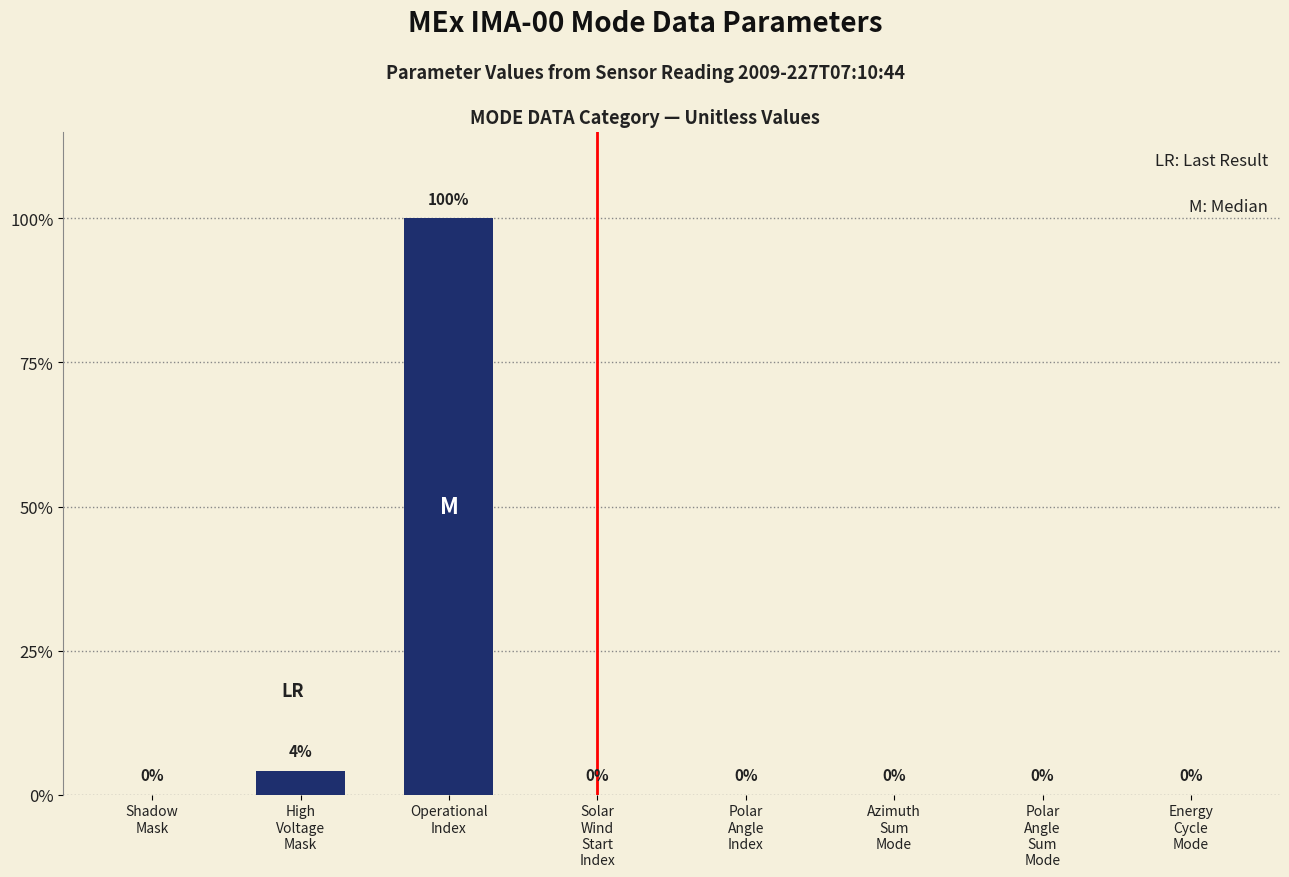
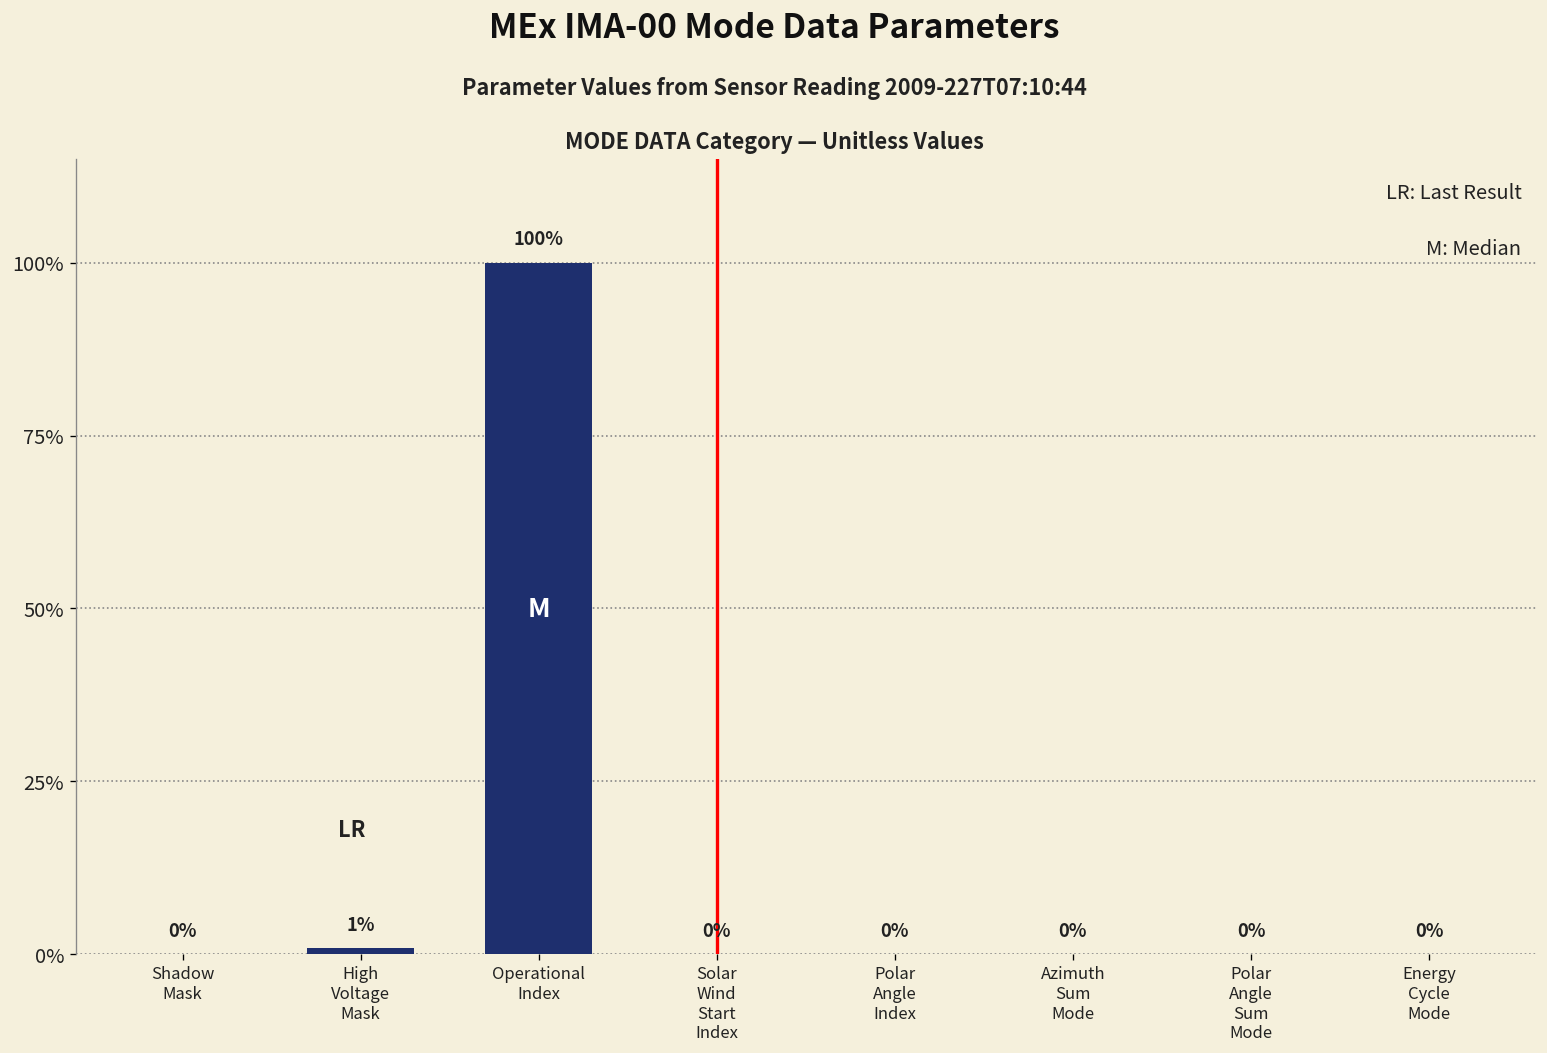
  {
    "Shadow Mask": "0%",
-   "High Voltage Mask": "4%",
+   "High Voltage Mask": "1%",
    "Operational Index": "100%",
    "Solar Wind Start Index": "0%",
    "Polar Angle Index": "0%",
    "Azimuth Sum Mode": "0%",
    "Polar Angle Sum Mode": "0%",
    "Energy Cycle Mode": "0%"
  }
